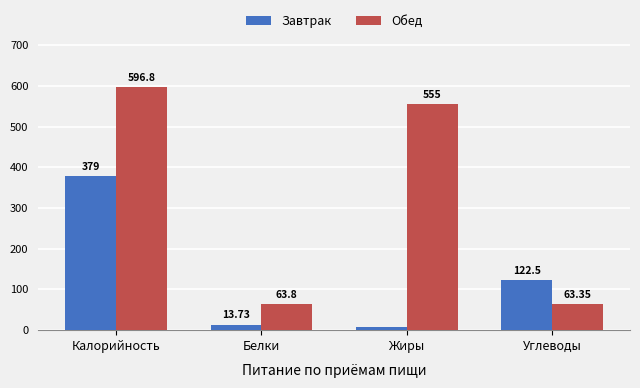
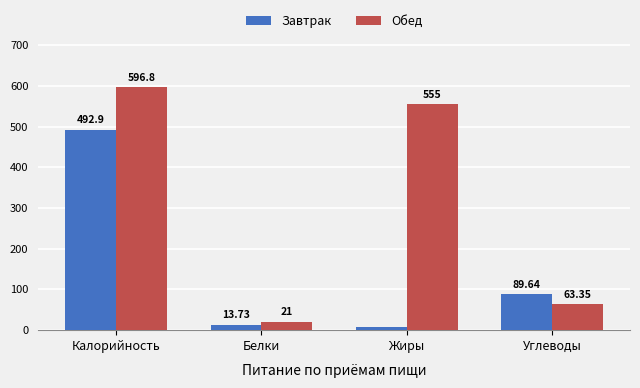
  {
    "Завтрак": {
-     "Калорийность": 379,
+     "Калорийность": 492.9,
      "Белки": 13.73,
-     "Углеводы": 122.5
+     "Углеводы": 89.64
    },
    "Обед": {
      "Калорийность": 596.8,
-     "Белки": 63.8,
+     "Белки": 21,
      "Жиры": 555,
      "Углеводы": 63.35
    }
  }
